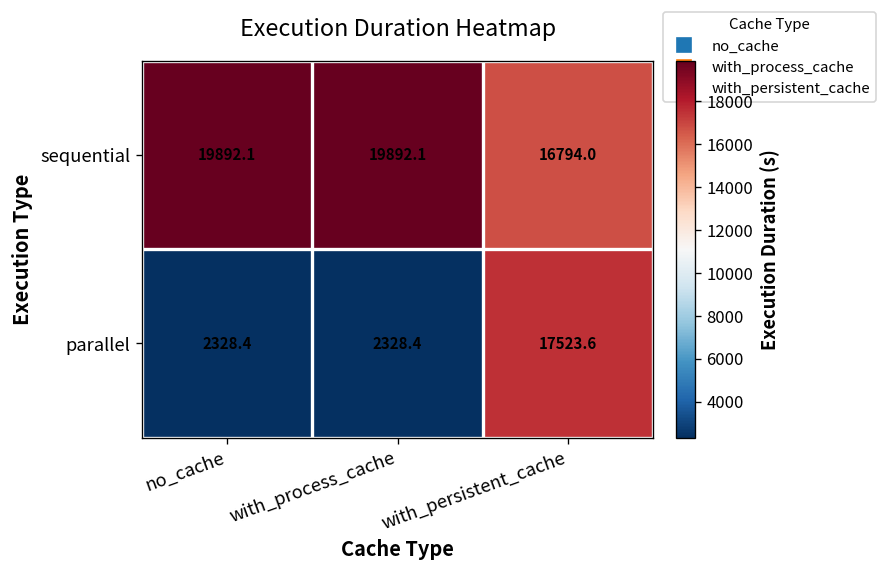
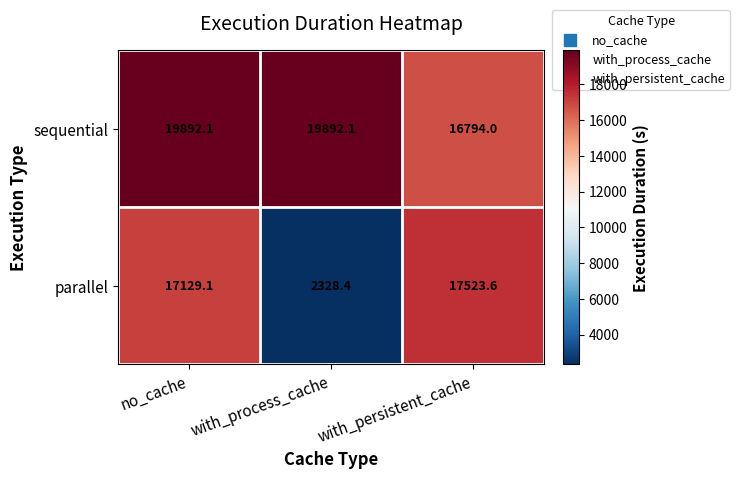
  {
    "sequential": {
      "no_cache": 19892.1,
      "with_process_cache": 19892.1,
      "with_persistent_cache": 16794.0
    },
    "parallel": {
-     "no_cache": 2328.4,
+     "no_cache": 17129.1,
      "with_process_cache": 2328.4,
      "with_persistent_cache": 17523.6
    }
  }
